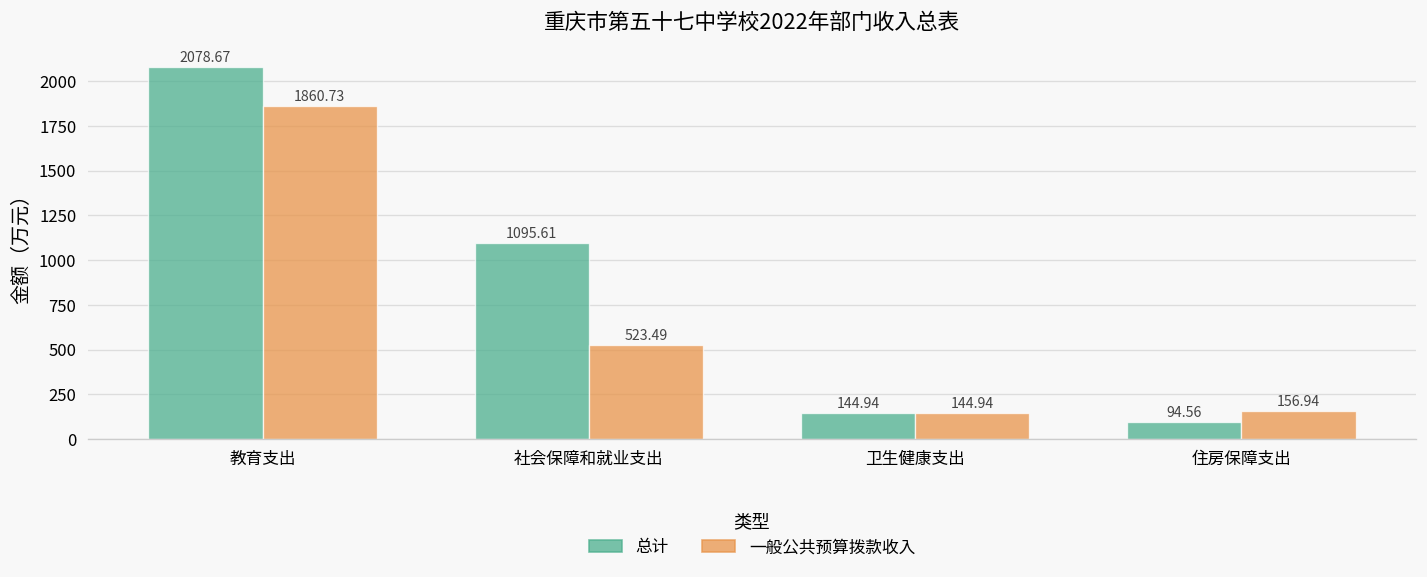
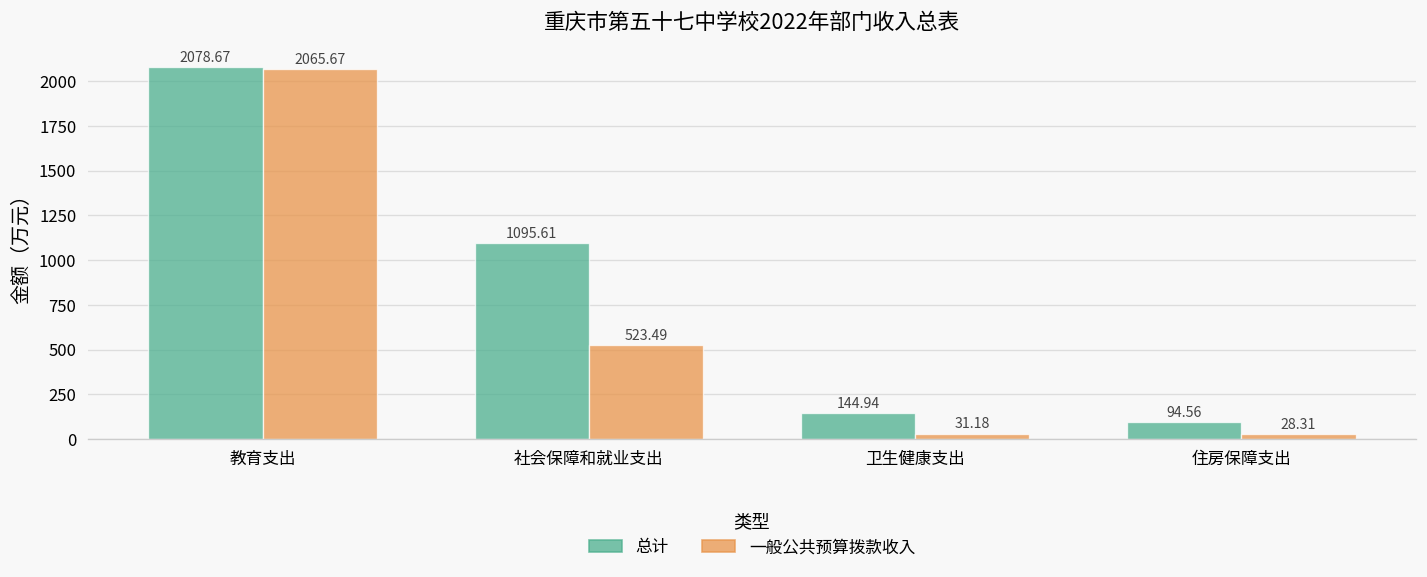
  {
    "总计": {
      "教育支出": 2078.67,
      "社会保障和就业支出": 1095.61,
      "卫生健康支出": 144.94,
      "住房保障支出": 94.56
    },
    "一般公共预算拨款收入": {
-     "教育支出": 1860.73,
+     "教育支出": 2065.67,
      "社会保障和就业支出": 523.49,
-     "卫生健康支出": 144.94,
-     "住房保障支出": 156.94
+     "卫生健康支出": 31.18,
+     "住房保障支出": 28.31
    }
  }
